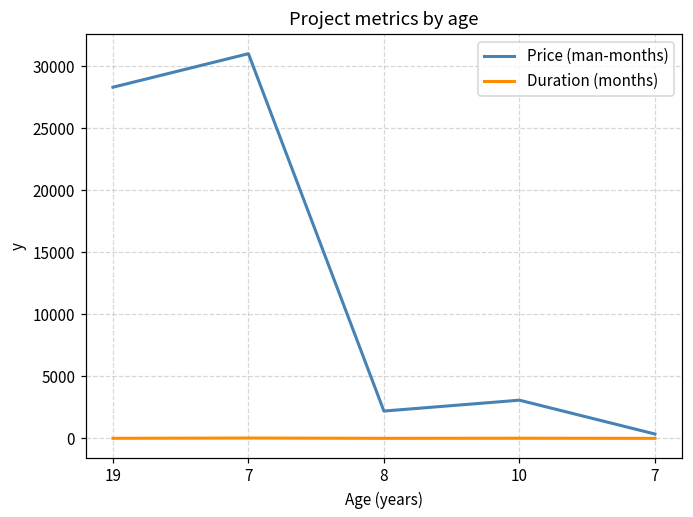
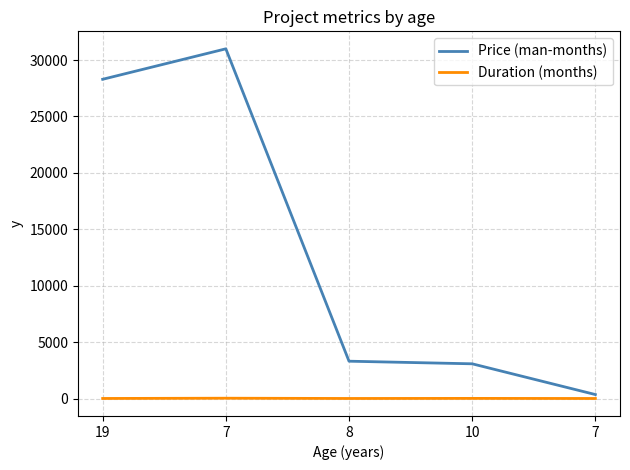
  {
    "Price (man-months)": {
      "19": 28300,
-     "8": 2200,
+     "8": 3300,
      "10": 3100
    },
    "Duration (months)": {
      "19": 0,
      "8": 0,
      "10": 0
    }
  }
